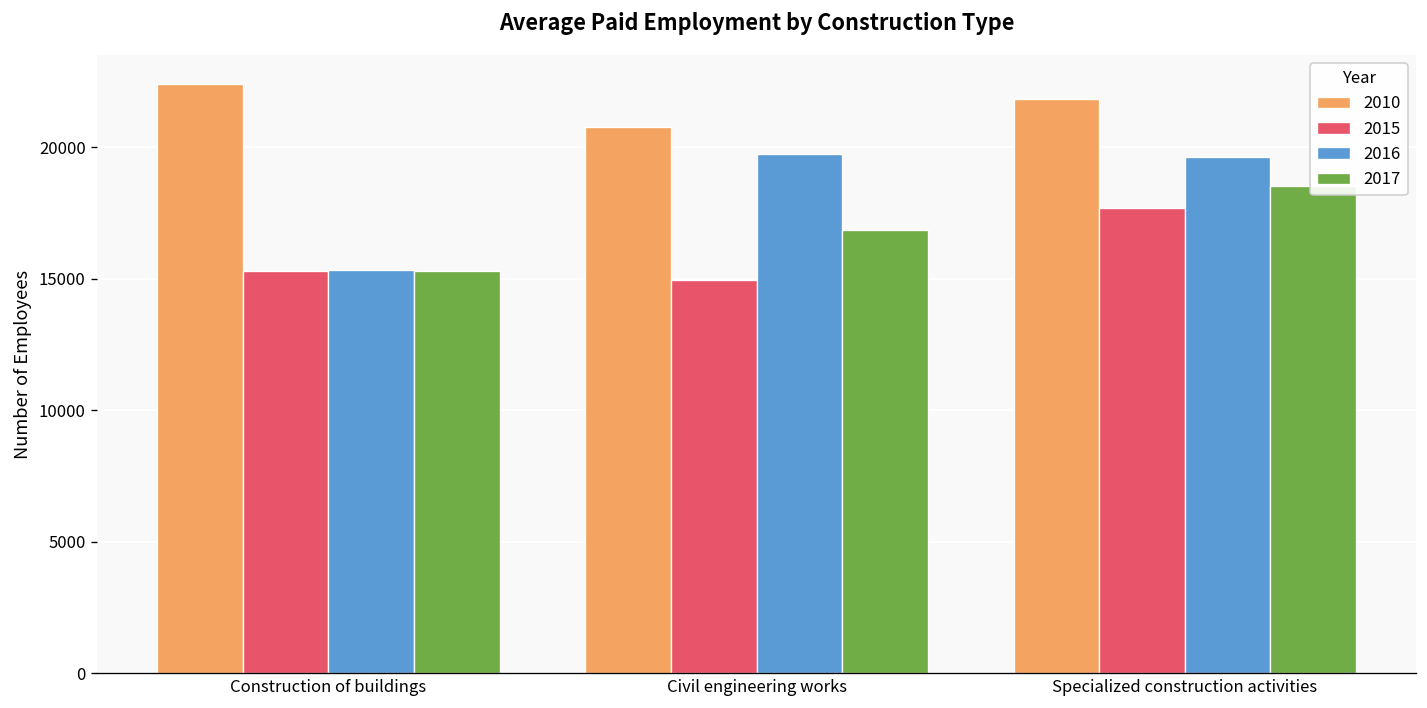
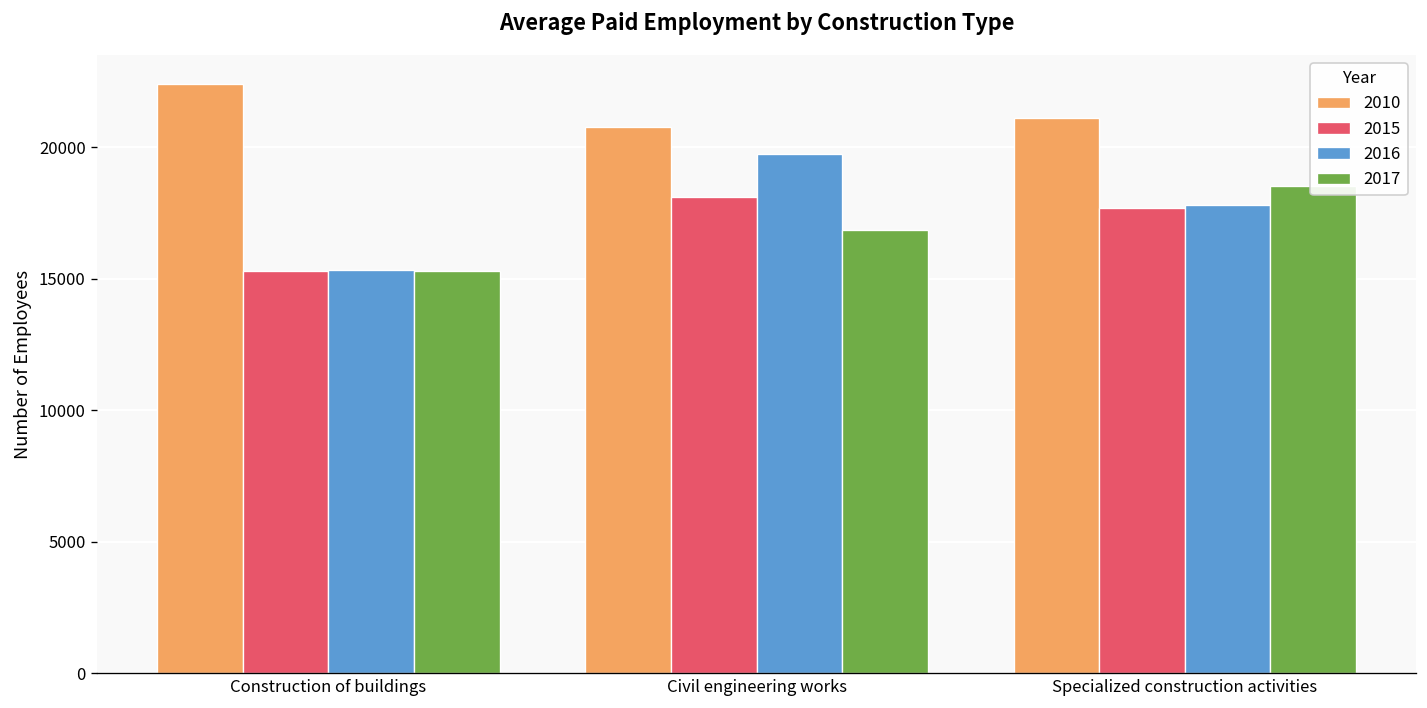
  {
    "2010": {
      "Construction of buildings": 22400,
      "Civil engineering works": 20800,
-     "Specialized construction activities": 21800
+     "Specialized construction activities": 21100
    },
    "2015": {
      "Construction of buildings": 15300,
-     "Civil engineering works": 15000,
+     "Civil engineering works": 18100,
      "Specialized construction activities": 17700
    },
    "2016": {
      "Construction of buildings": 15300,
      "Civil engineering works": 19700,
-     "Specialized construction activities": 19600
+     "Specialized construction activities": 17800
    },
    "2017": {
      "Construction of buildings": 15300,
      "Civil engineering works": 16900
    }
  }
